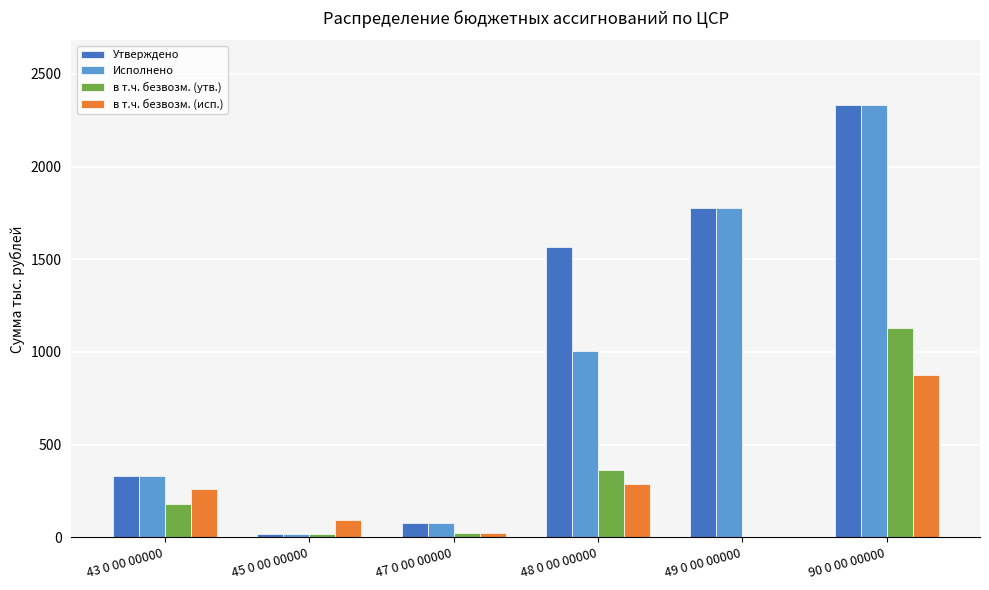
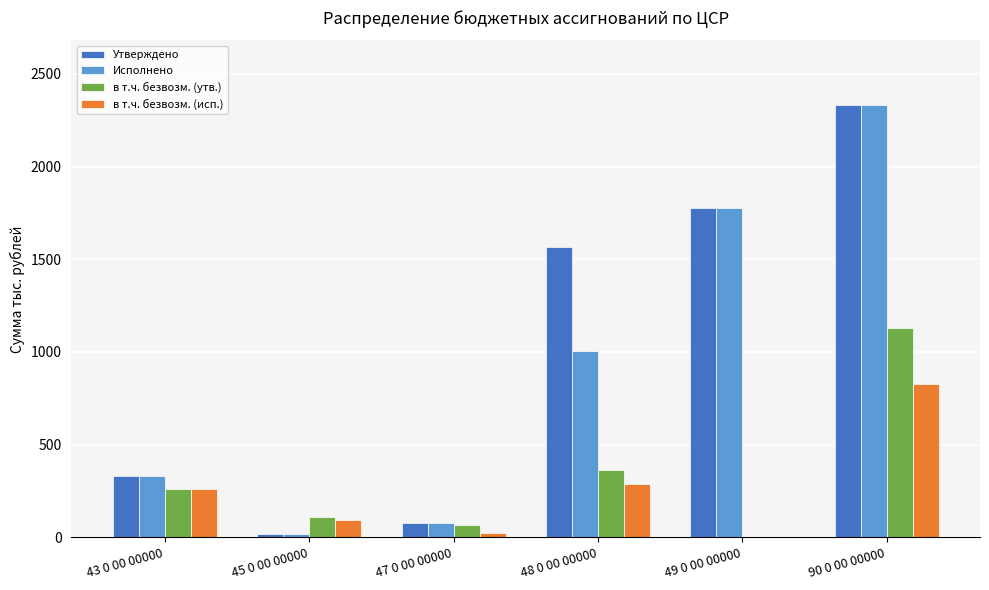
  {
    "в т.ч. безвозм. (утв.)": {
-     "43 0 00 00000": 180,
-     "45 0 00 00000": 20,
-     "47 0 00 00000": 20,
+     "43 0 00 00000": 260,
+     "45 0 00 00000": 110,
+     "47 0 00 00000": 70,
      "48 0 00 00000": 360,
      "49 0 00 00000": 0,
      "90 0 00 00000": 1130
    },
    "в т.ч. безвозм. (исп.)": {
      "43 0 00 00000": 260,
      "45 0 00 00000": 90,
      "47 0 00 00000": 20,
      "48 0 00 00000": 290,
      "49 0 00 00000": 0,
-     "90 0 00 00000": 880
+     "90 0 00 00000": 830
    }
  }
